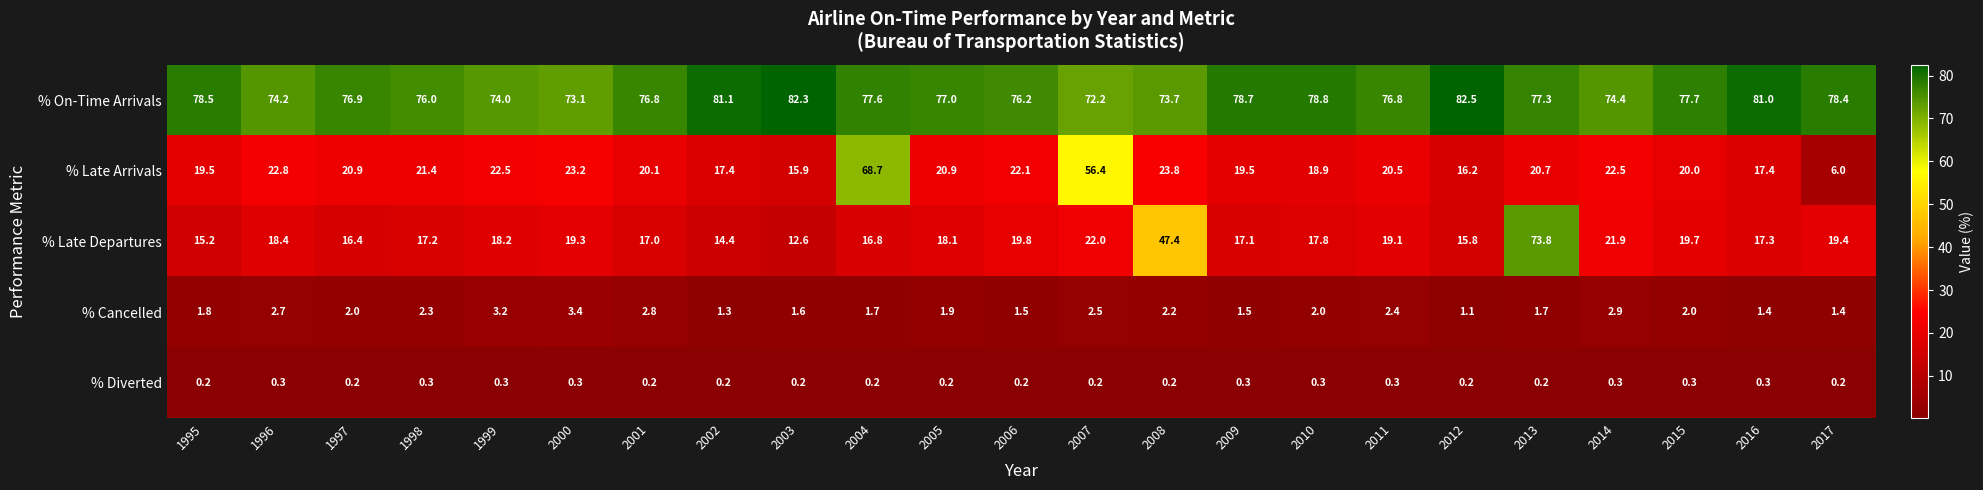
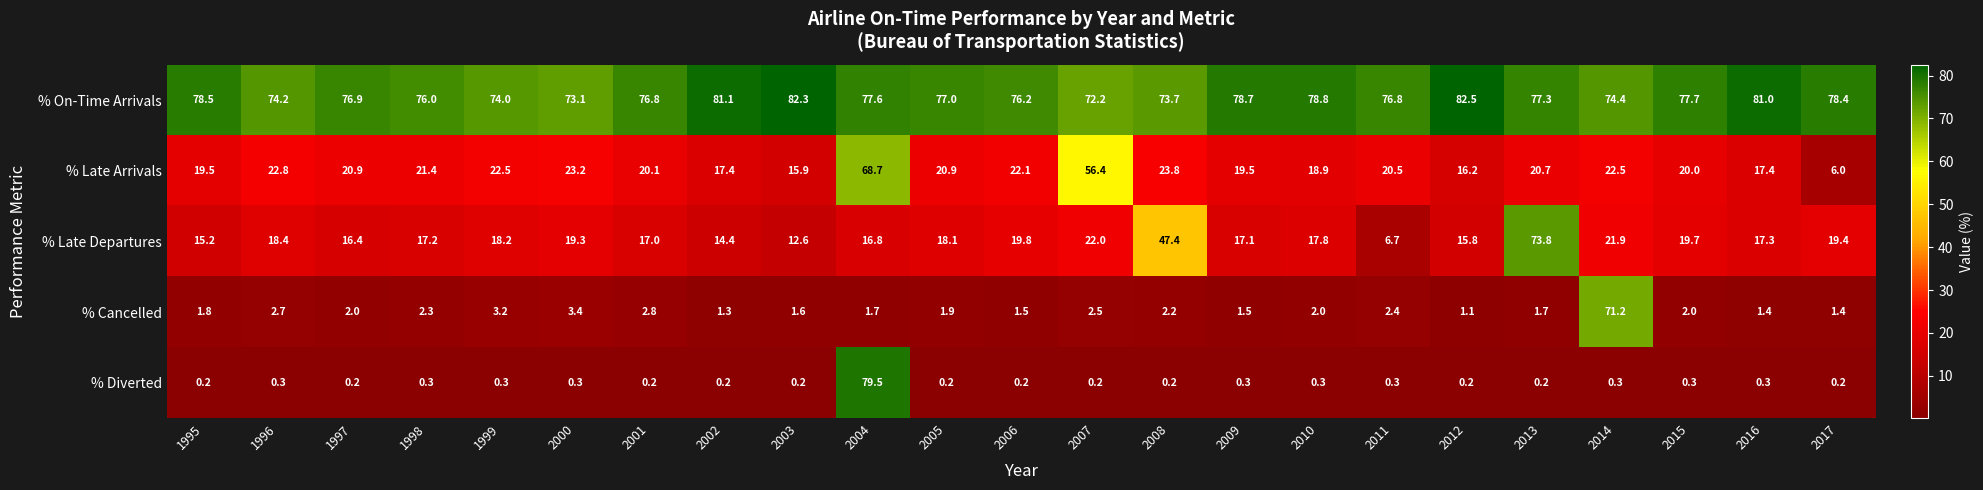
  {
    "% On-Time Arrivals": {
      "1995": 78.5,
      "1996": 74.2,
      "1997": 76.9,
      "1998": 76.0,
      "1999": 74.0,
      "2000": 73.1,
      "2001": 76.8,
      "2002": 81.1,
      "2003": 82.3,
      "2004": 77.6,
      "2005": 77.0,
      "2006": 76.2,
      "2007": 72.2,
      "2008": 73.7,
      "2009": 78.7,
      "2010": 78.8,
      "2011": 76.8,
      "2012": 82.5,
      "2013": 77.3,
      "2014": 74.4,
      "2015": 77.7,
      "2016": 81.0,
      "2017": 78.4
    },
    "% Late Arrivals": {
      "1995": 19.5,
      "1996": 22.8,
      "1997": 20.9,
      "1998": 21.4,
      "1999": 22.5,
      "2000": 23.2,
      "2001": 20.1,
      "2002": 17.4,
      "2003": 15.9,
      "2004": 68.7,
      "2005": 20.9,
      "2006": 22.1,
      "2007": 56.4,
      "2008": 23.8,
      "2009": 19.5,
      "2010": 18.9,
      "2011": 20.5,
      "2012": 16.2,
      "2013": 20.7,
      "2014": 22.5,
      "2015": 20.0,
      "2016": 17.4,
      "2017": 6.0
    },
    "% Late Departures": {
      "1995": 15.2,
      "1996": 18.4,
      "1997": 16.4,
      "1998": 17.2,
      "1999": 18.2,
      "2000": 19.3,
      "2001": 17.0,
      "2002": 14.4,
      "2003": 12.6,
      "2004": 16.8,
      "2005": 18.1,
      "2006": 19.8,
      "2007": 22.0,
      "2008": 47.4,
      "2009": 17.1,
      "2010": 17.8,
-     "2011": 19.1,
+     "2011": 6.7,
      "2012": 15.8,
      "2013": 73.8,
      "2014": 21.9,
      "2015": 19.7,
      "2016": 17.3,
      "2017": 19.4
    },
    "% Cancelled": {
      "1995": 1.8,
      "1996": 2.7,
      "1997": 2.0,
      "1998": 2.3,
      "1999": 3.2,
      "2000": 3.4,
      "2001": 2.8,
      "2002": 1.3,
      "2003": 1.6,
      "2004": 1.7,
      "2005": 1.9,
      "2006": 1.5,
      "2007": 2.5,
      "2008": 2.2,
      "2009": 1.5,
      "2010": 2.0,
      "2011": 2.4,
      "2012": 1.1,
      "2013": 1.7,
-     "2014": 2.9,
+     "2014": 71.2,
      "2015": 2.0,
      "2016": 1.4,
      "2017": 1.4
    },
    "% Diverted": {
      "1995": 0.2,
      "1996": 0.3,
      "1997": 0.2,
      "1998": 0.3,
      "1999": 0.3,
      "2000": 0.3,
      "2001": 0.2,
      "2002": 0.2,
      "2003": 0.2,
-     "2004": 0.2,
+     "2004": 79.5,
      "2005": 0.2,
      "2006": 0.2,
      "2007": 0.2,
      "2008": 0.2,
      "2009": 0.3,
      "2010": 0.3,
      "2011": 0.3,
      "2012": 0.2,
      "2013": 0.2,
      "2014": 0.3,
      "2015": 0.3,
      "2016": 0.3,
      "2017": 0.2
    }
  }
